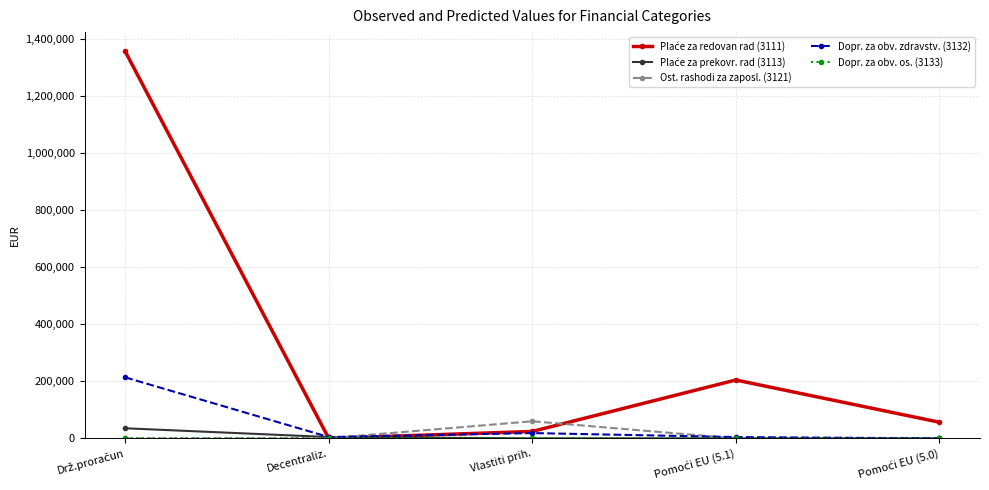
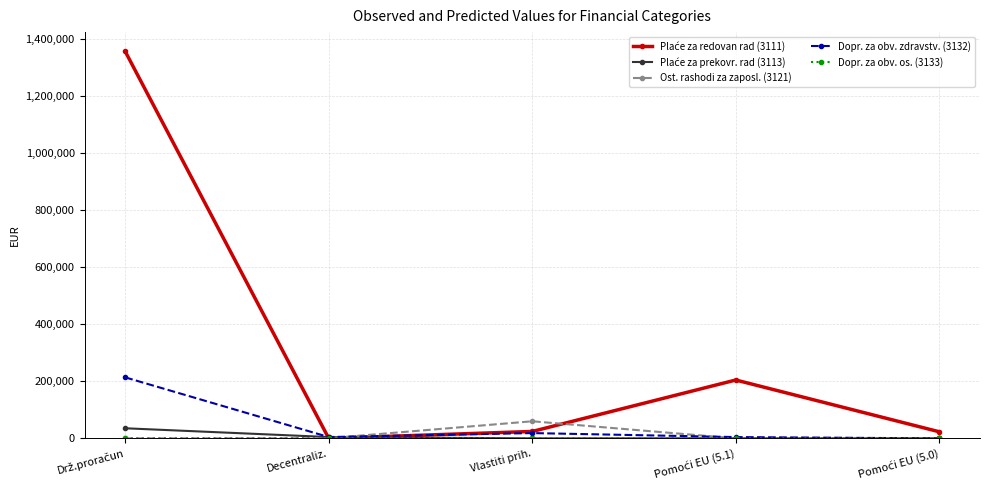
  {
    "Plaće za redovan rad (3111)": {
      "Drž.proračun": "1,360,000",
      "Pomoći EU (5.1)": "200,000",
-     "Pomoći EU (5.0)": "60,000"
+     "Pomoći EU (5.0)": "20,000"
    },
    "Plaće za prekovr. rad (3113)": {
      "Drž.proračun": "40,000"
    },
    "Ost. rashodi za zaposl. (3121)": {
      "Vlastiti prih.": "60,000"
    },
    "Dopr. za obv. zdravstv. (3132)": {
      "Drž.proračun": "210,000"
    }
  }
